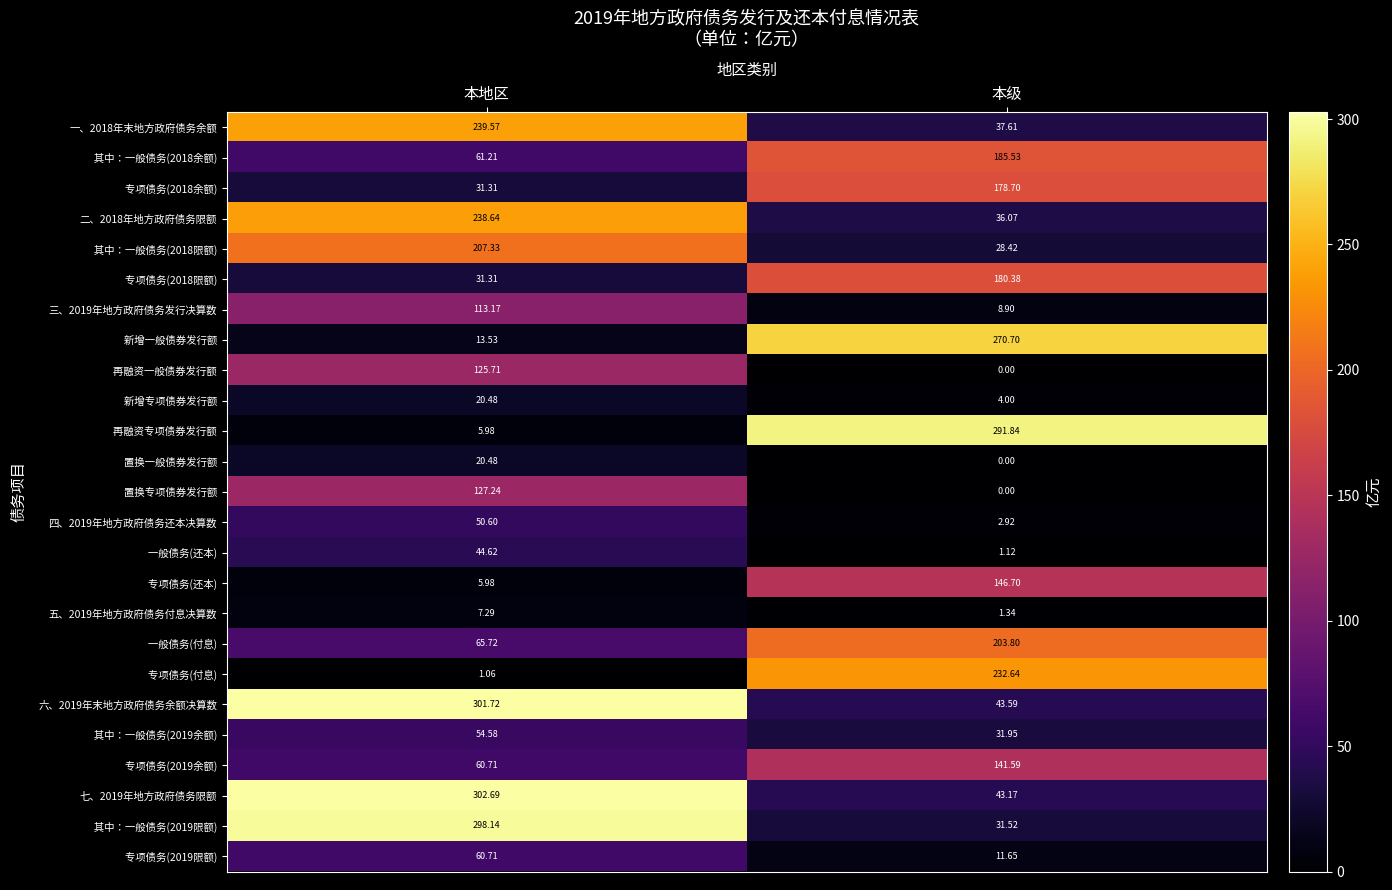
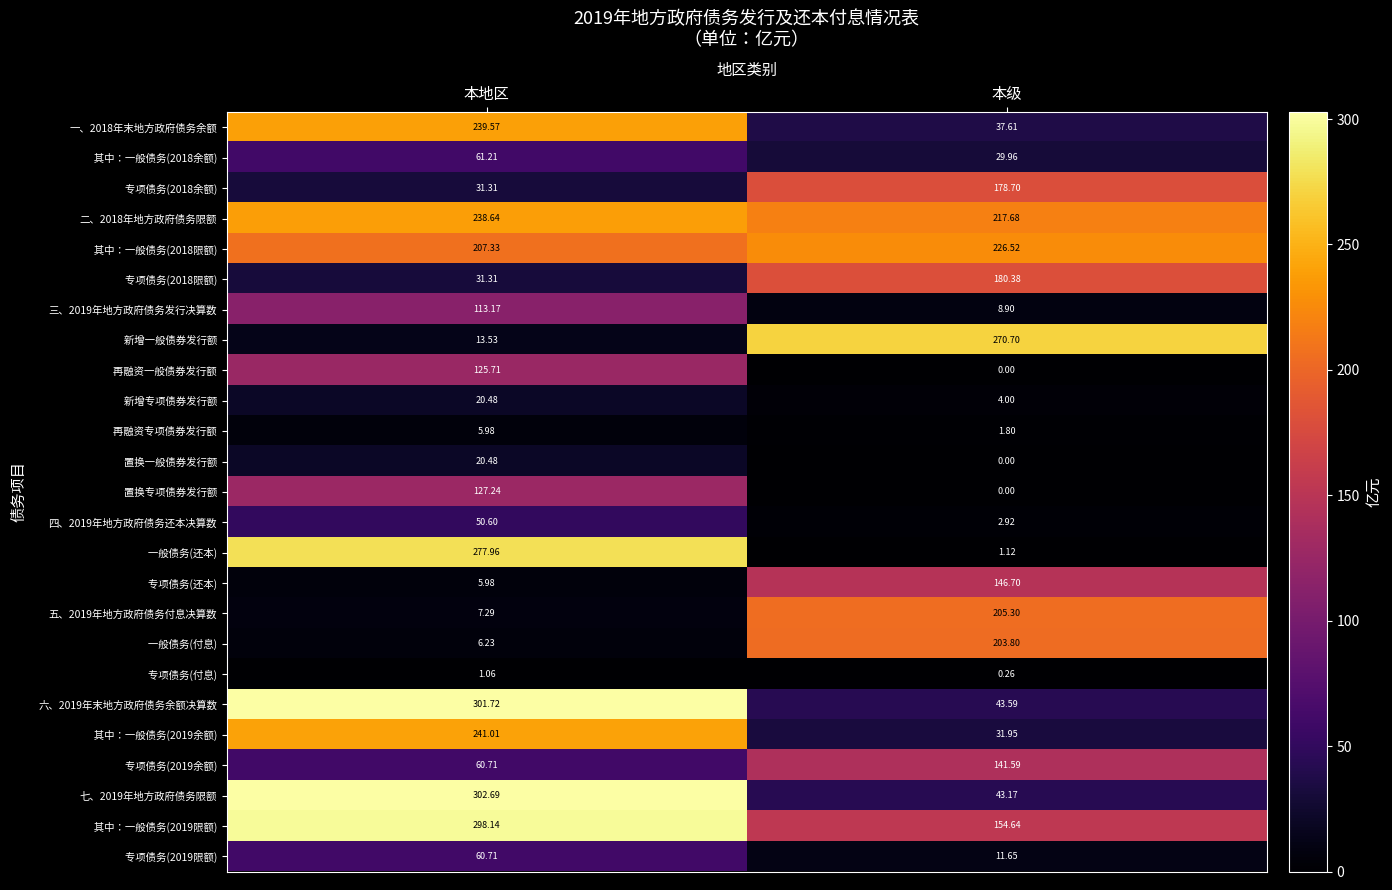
  {
    "一、2018年末地方政府债务余额": {
      "本地区": 239.57,
      "本级": 37.61
    },
    "其中：一般债务(2018余额)": {
      "本地区": 61.21,
-     "本级": 185.53
+     "本级": 29.96
    },
    "专项债务(2018余额)": {
      "本地区": 31.31,
      "本级": 178.70
    },
    "二、2018年地方政府债务限额": {
      "本地区": 238.64,
-     "本级": 36.07
+     "本级": 217.68
    },
    "其中：一般债务(2018限额)": {
      "本地区": 207.33,
-     "本级": 28.42
+     "本级": 226.52
    },
    "专项债务(2018限额)": {
      "本地区": 31.31,
      "本级": 180.38
    },
    "三、2019年地方政府债务发行决算数": {
      "本地区": 113.17,
      "本级": 8.90
    },
    "新增一般债券发行额": {
      "本地区": 13.53,
      "本级": 270.70
    },
    "再融资一般债券发行额": {
      "本地区": 125.71,
      "本级": 0.00
    },
    "新增专项债券发行额": {
      "本地区": 20.48,
      "本级": 4.00
    },
    "再融资专项债券发行额": {
      "本地区": 5.98,
-     "本级": 291.84
+     "本级": 1.80
    },
    "置换一般债券发行额": {
      "本地区": 20.48,
      "本级": 0.00
    },
    "置换专项债券发行额": {
      "本地区": 127.24,
      "本级": 0.00
    },
    "四、2019年地方政府债务还本决算数": {
      "本地区": 50.60,
      "本级": 2.92
    },
    "一般债务(还本)": {
-     "本地区": 44.62,
+     "本地区": 277.96,
      "本级": 1.12
    },
    "专项债务(还本)": {
      "本地区": 5.98,
      "本级": 146.70
    },
    "五、2019年地方政府债务付息决算数": {
      "本地区": 7.29,
-     "本级": 1.34
+     "本级": 205.30
    },
    "一般债务(付息)": {
-     "本地区": 65.72,
+     "本地区": 6.23,
      "本级": 203.80
    },
    "专项债务(付息)": {
      "本地区": 1.06,
-     "本级": 232.64
+     "本级": 0.26
    },
    "六、2019年末地方政府债务余额决算数": {
      "本地区": 301.72,
      "本级": 43.59
    },
    "其中：一般债务(2019余额)": {
-     "本地区": 54.58,
+     "本地区": 241.01,
      "本级": 31.95
    },
    "专项债务(2019余额)": {
      "本地区": 60.71,
      "本级": 141.59
    },
    "七、2019年地方政府债务限额": {
      "本地区": 302.69,
      "本级": 43.17
    },
    "其中：一般债务(2019限额)": {
      "本地区": 298.14,
-     "本级": 31.52
+     "本级": 154.64
    },
    "专项债务(2019限额)": {
      "本地区": 60.71,
      "本级": 11.65
    }
  }
